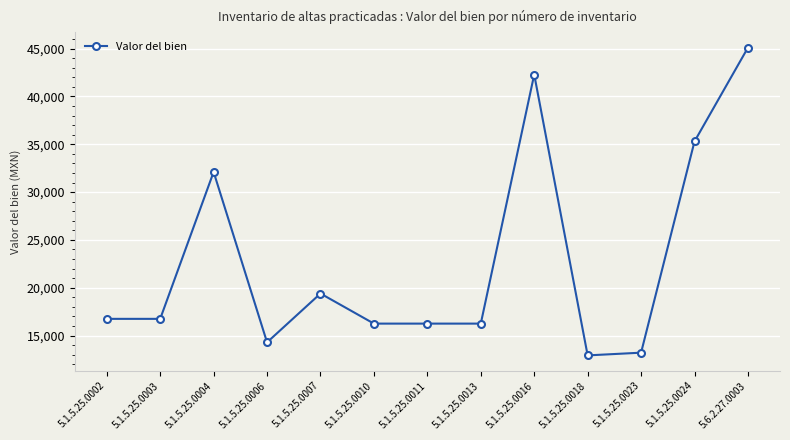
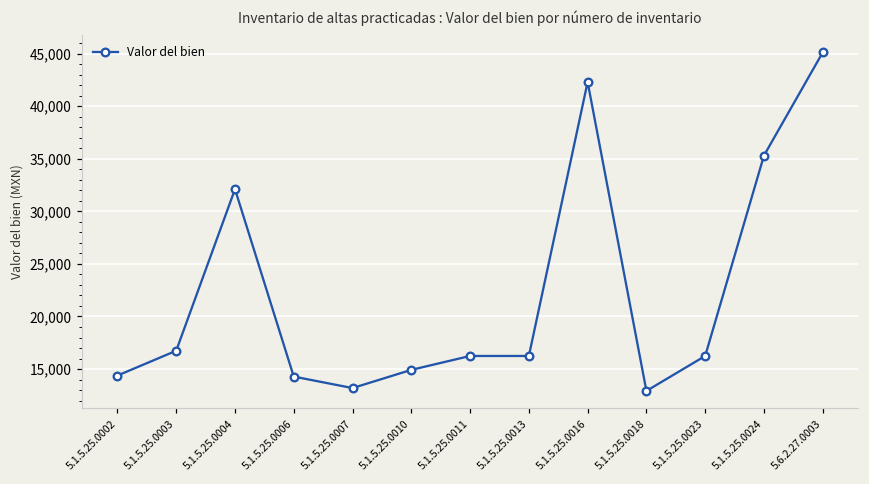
  {
-   "5.1.5.25.0002": "17,000",
+   "5.1.5.25.0002": "14,000",
    "5.1.5.25.0003": "17,000",
    "5.1.5.25.0004": "32,000",
    "5.1.5.25.0006": "14,000",
-   "5.1.5.25.0007": "19,000",
-   "5.1.5.25.0010": "16,000",
+   "5.1.5.25.0007": "13,000",
+   "5.1.5.25.0010": "15,000",
    "5.1.5.25.0011": "16,000",
    "5.1.5.25.0013": "16,000",
    "5.1.5.25.0016": "42,000",
    "5.1.5.25.0018": "13,000",
-   "5.1.5.25.0023": "13,000",
+   "5.1.5.25.0023": "16,000",
    "5.1.5.25.0024": "35,000",
    "5.6.2.27.0003": "45,000"
  }
